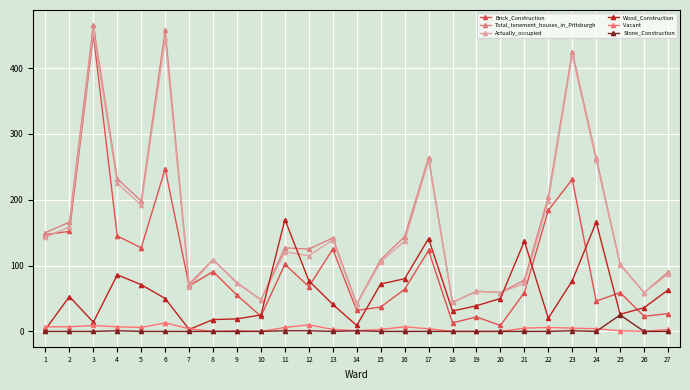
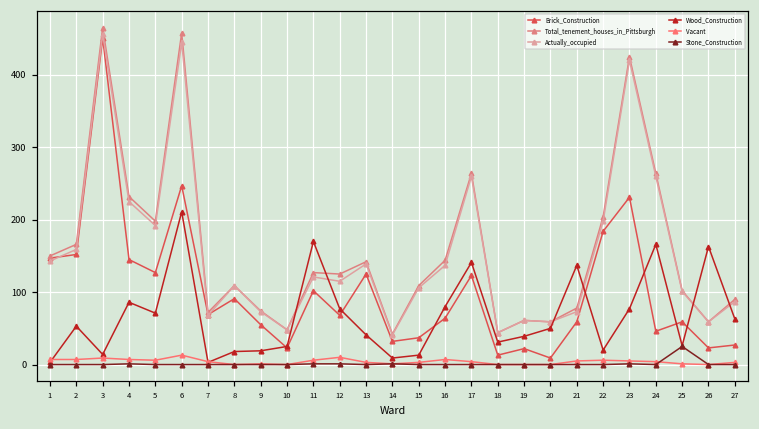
  {
    "Wood_Construction": {
      "2": 50,
      "3": 10,
      "4": 90,
      "5": 70,
-     "6": 50,
+     "6": 210,
      "8": 20,
      "9": 20,
      "11": 170,
      "12": 80,
      "13": 40,
      "14": 10,
-     "15": 70,
+     "15": 10,
      "16": 80,
      "17": 140,
      "18": 30,
      "19": 40,
      "20": 50,
      "21": 140,
      "22": 20,
      "23": 80,
      "24": 170,
-     "26": 40,
+     "26": 160,
      "27": 60
    },
    "Stone_Construction": {
      "2": 0,
      "3": 0,
      "4": 0,
      "5": 0,
      "6": 0,
      "11": 0,
      "12": 0,
      "16": 0,
      "17": 0,
      "21": 0,
      "22": 0,
      "23": 0,
      "24": 0
    }
  }
